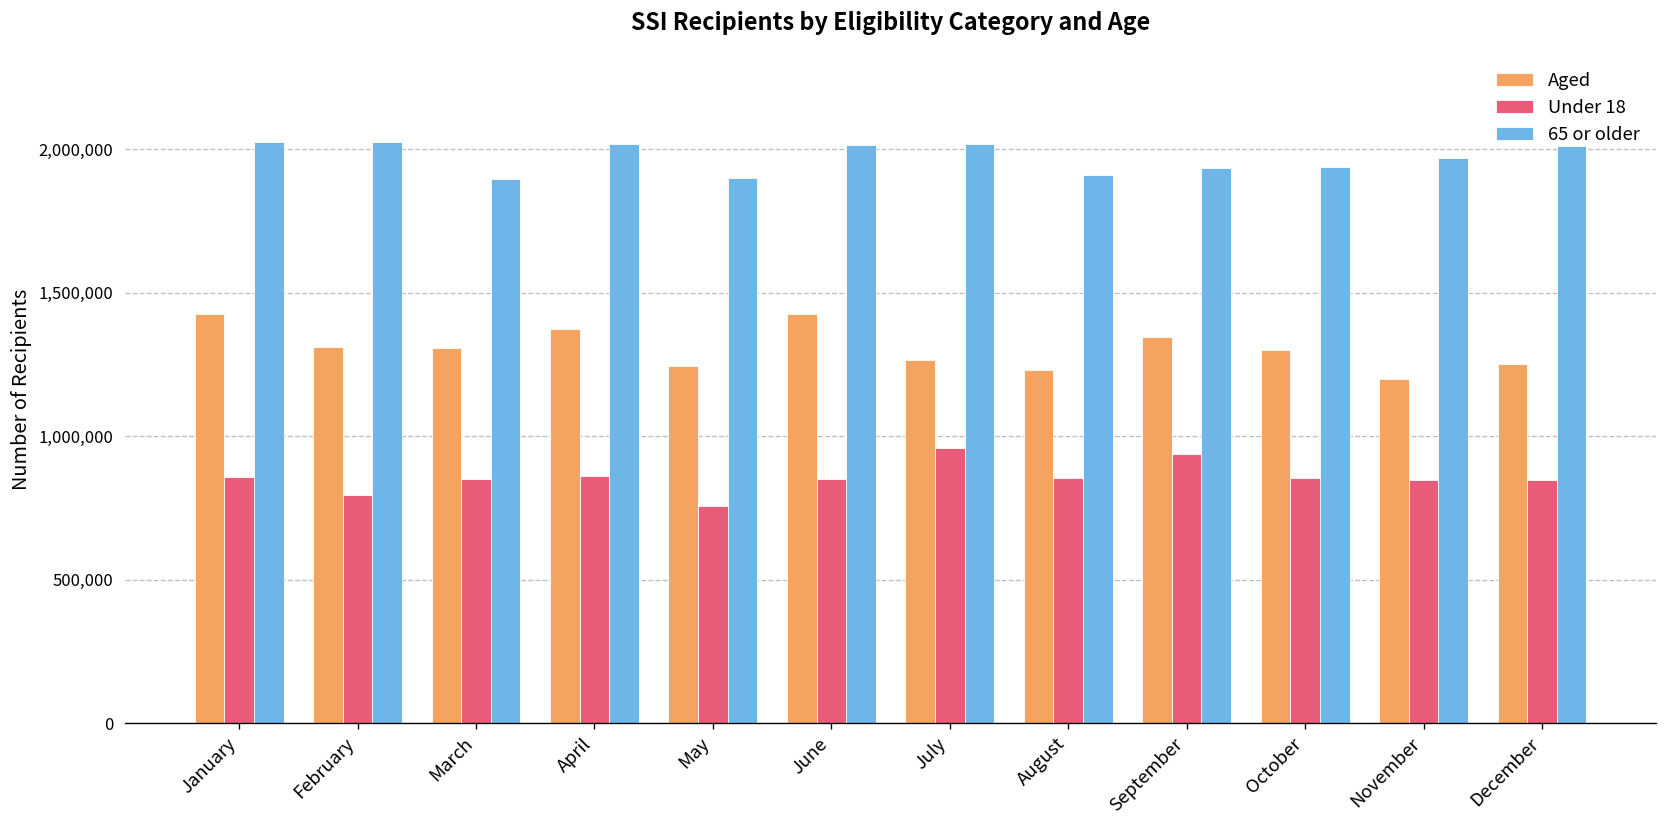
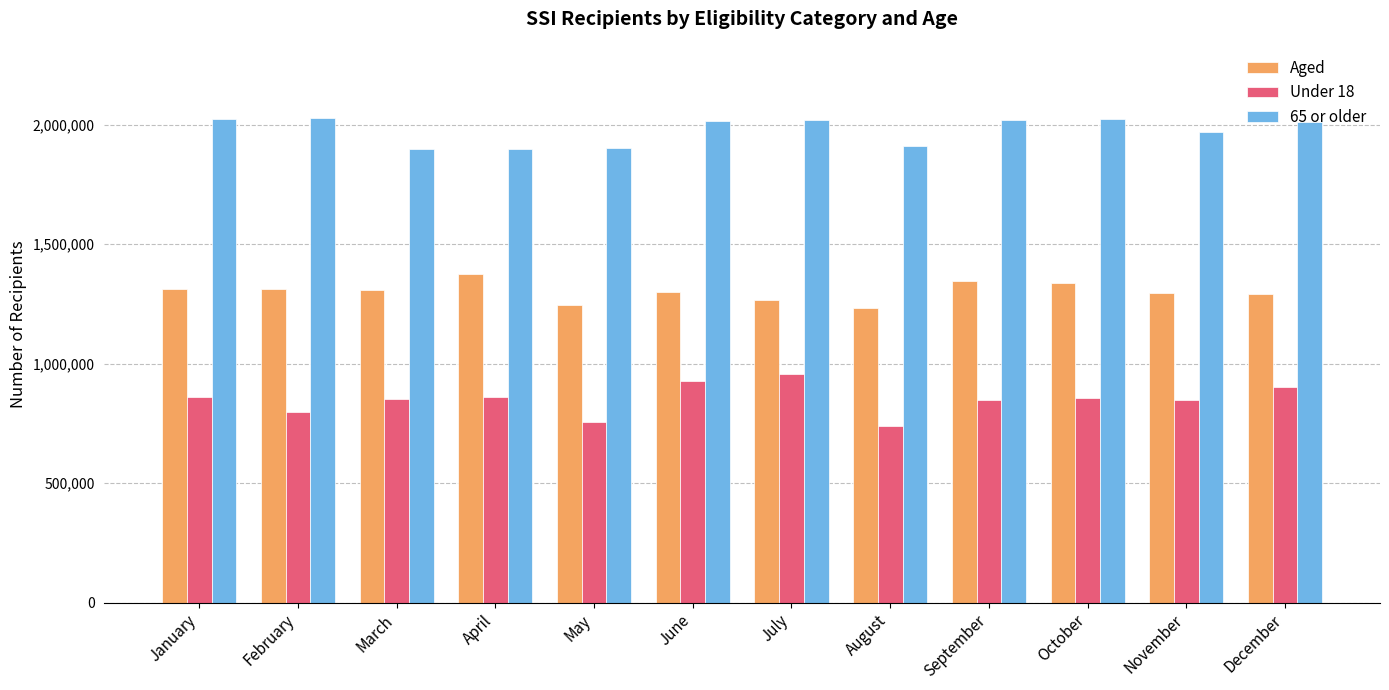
  {
    "Aged": {
-     "January": "1,420,000",
+     "January": "1,310,000",
      "February": "1,310,000",
      "March": "1,310,000",
      "April": "1,370,000",
      "May": "1,250,000",
-     "June": "1,420,000",
+     "June": "1,300,000",
      "July": "1,270,000",
      "August": "1,230,000",
      "September": "1,350,000",
-     "October": "1,300,000",
-     "November": "1,200,000",
-     "December": "1,250,000"
+     "October": "1,340,000",
+     "November": "1,300,000",
+     "December": "1,290,000"
    },
    "Under 18": {
      "January": "860,000",
      "February": "800,000",
      "March": "850,000",
      "April": "860,000",
      "May": "760,000",
-     "June": "850,000",
+     "June": "930,000",
      "July": "960,000",
-     "August": "860,000",
-     "September": "940,000",
+     "August": "740,000",
+     "September": "850,000",
      "October": "860,000",
      "November": "850,000",
-     "December": "850,000"
+     "December": "900,000"
    },
    "65 or older": {
      "January": "2,020,000",
      "February": "2,030,000",
      "March": "1,900,000",
-     "April": "2,020,000",
+     "April": "1,900,000",
      "May": "1,900,000",
      "June": "2,020,000",
      "July": "2,020,000",
      "August": "1,910,000",
-     "September": "1,930,000",
-     "October": "1,940,000",
+     "September": "2,020,000",
+     "October": "2,020,000",
      "November": "1,970,000",
      "December": "2,010,000"
    }
  }
